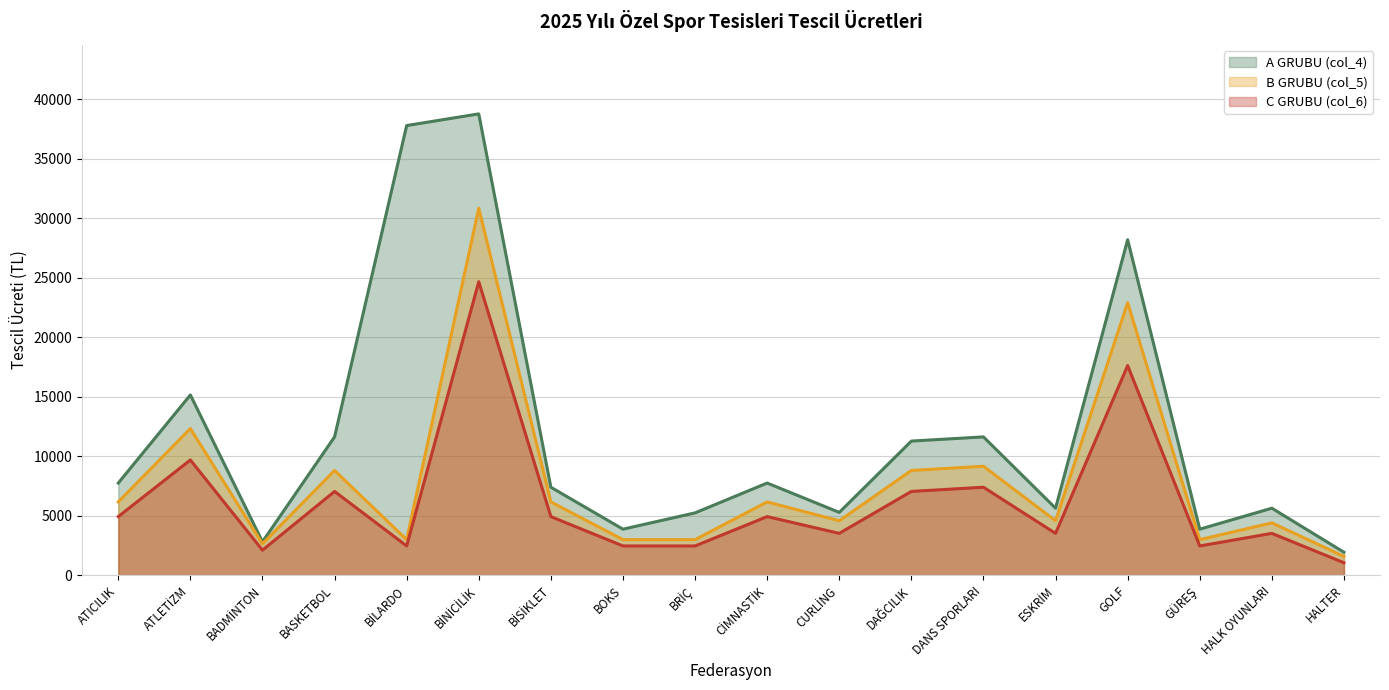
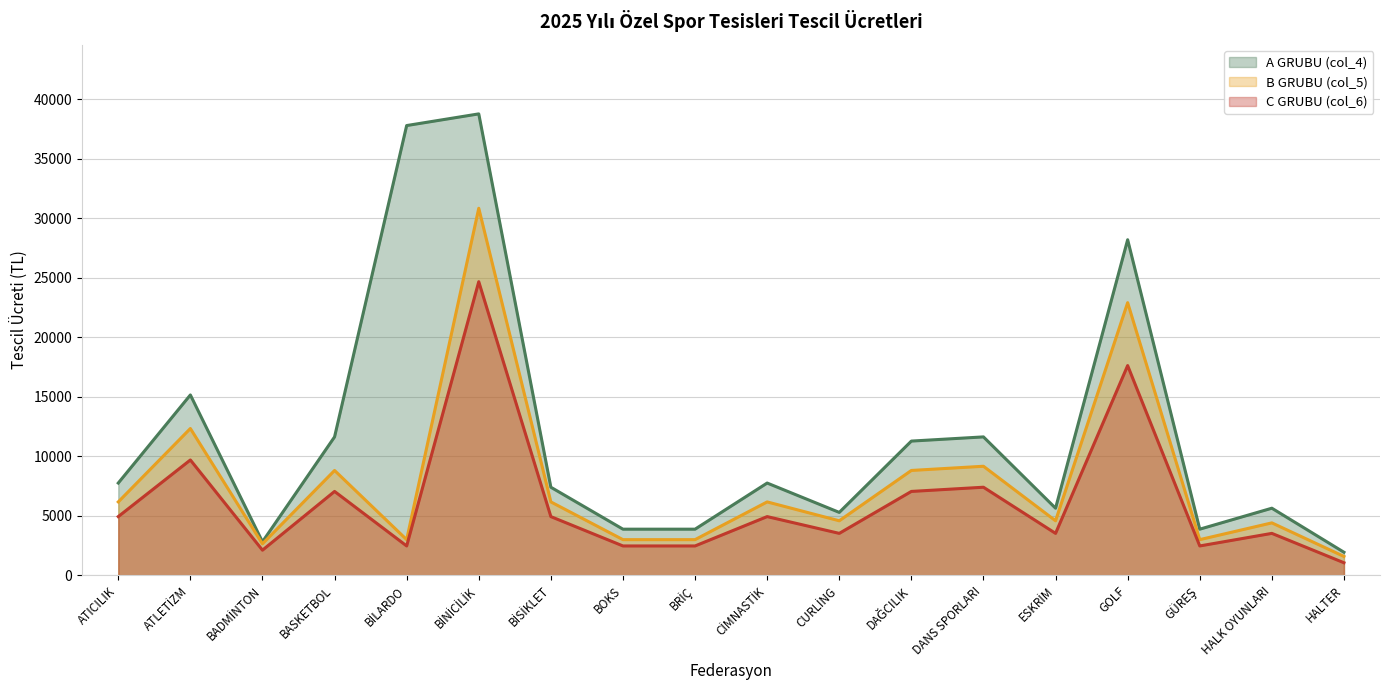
  {
    "A GRUBU (col_4)": {
      "ATICILIK": 7800,
      "ATLETİZM": 15200,
      "BASKETBOL": 11600,
      "BİLARDO": 37800,
      "BİNİCİLİK": 38800,
      "BİSİKLET": 7400,
      "BOKS": 3900,
-     "BRİÇ": 5300,
+     "BRİÇ": 3900,
      "CİMNASTİK": 7800,
      "CURLİNG": 5300,
      "DAĞCILIK": 11300,
      "DANS SPORLARI": 11600,
      "ESKRİM": 5600,
      "GOLF": 28200,
      "GÜREŞ": 3900,
      "HALK OYUNLARI": 5600,
      "HALTER": 1900
    }
  }
